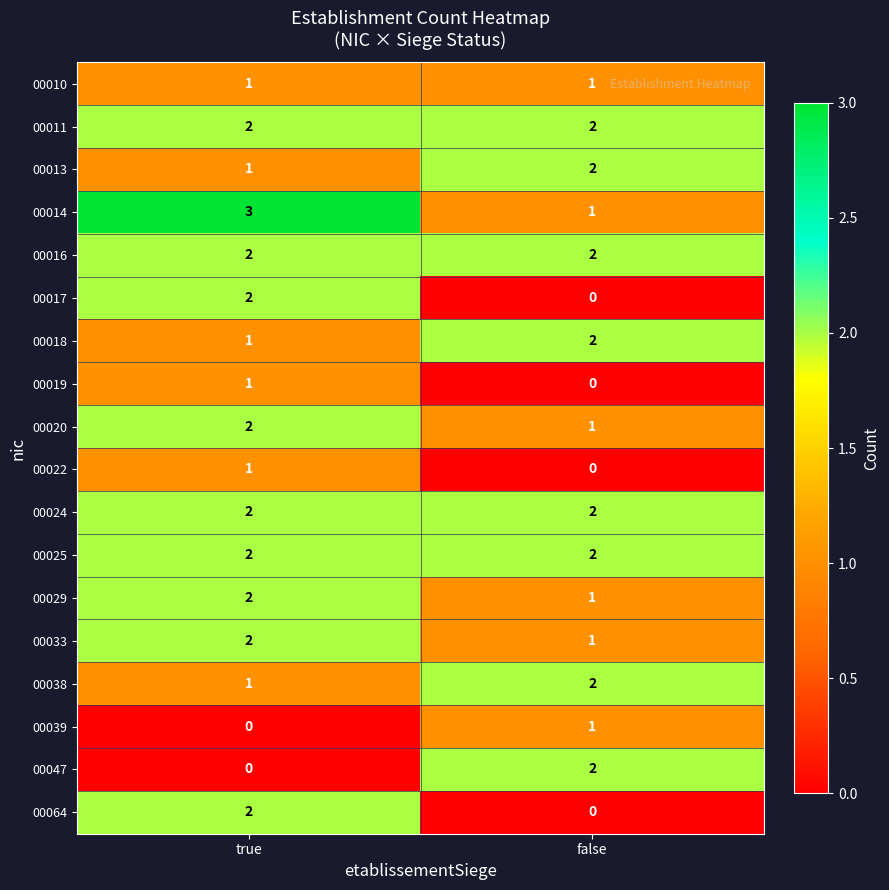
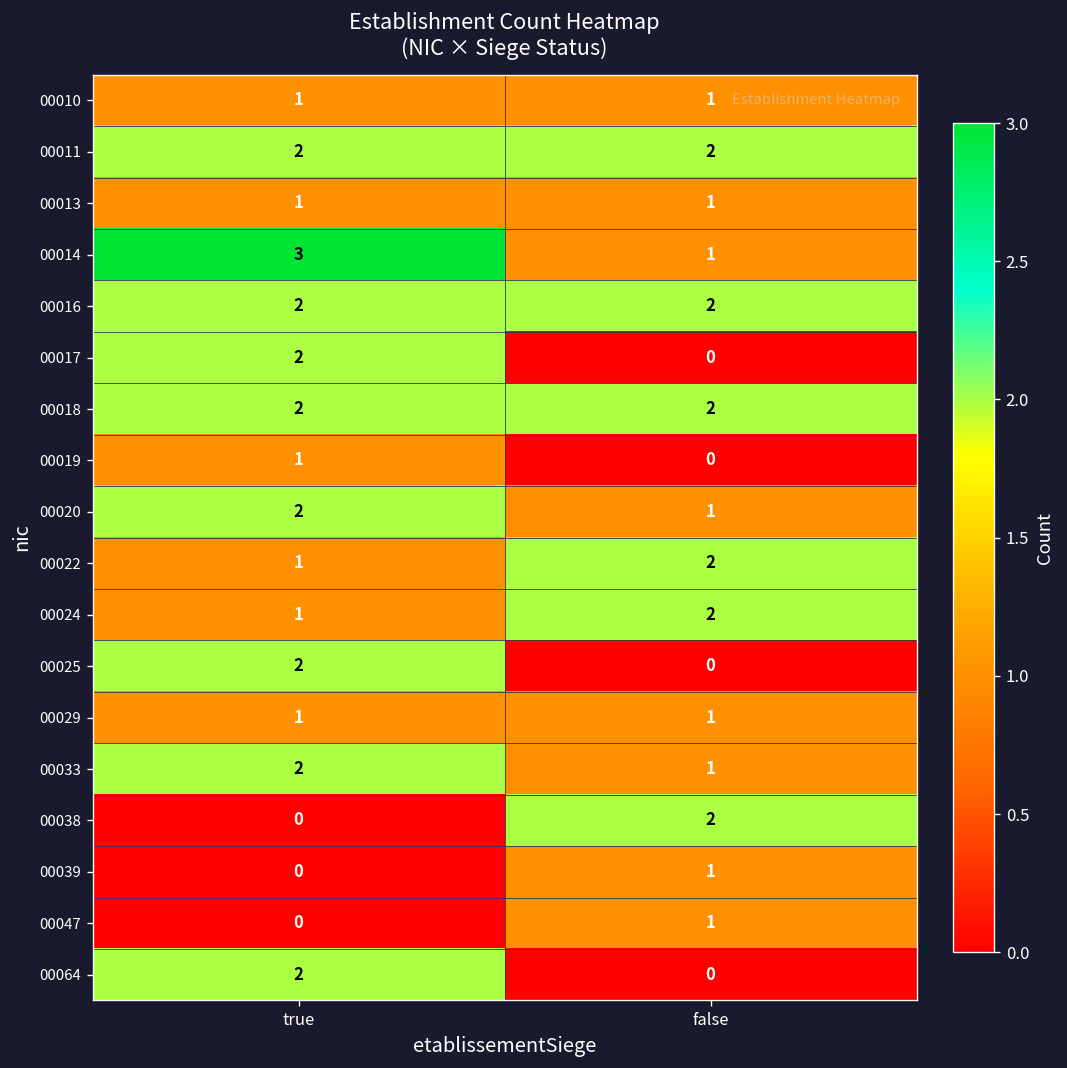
  {
    "00010": {
      "true": 1
    },
    "00011": {
      "true": 2,
      "false": 2
    },
    "00013": {
      "true": 1,
-     "false": 2
+     "false": 1
    },
    "00014": {
      "true": 3,
      "false": 1
    },
    "00016": {
      "true": 2,
      "false": 2
    },
    "00017": {
      "true": 2,
      "false": 0
    },
    "00018": {
-     "true": 1,
+     "true": 2,
      "false": 2
    },
    "00019": {
      "true": 1,
      "false": 0
    },
    "00020": {
      "true": 2,
      "false": 1
    },
    "00022": {
      "true": 1,
-     "false": 0
+     "false": 2
    },
    "00024": {
-     "true": 2,
+     "true": 1,
      "false": 2
    },
    "00025": {
      "true": 2,
-     "false": 2
+     "false": 0
    },
    "00029": {
-     "true": 2,
+     "true": 1,
      "false": 1
    },
    "00033": {
      "true": 2,
      "false": 1
    },
    "00038": {
-     "true": 1,
+     "true": 0,
      "false": 2
    },
    "00039": {
      "true": 0,
      "false": 1
    },
    "00047": {
      "true": 0,
-     "false": 2
+     "false": 1
    },
    "00064": {
      "true": 2,
      "false": 0
    }
  }
